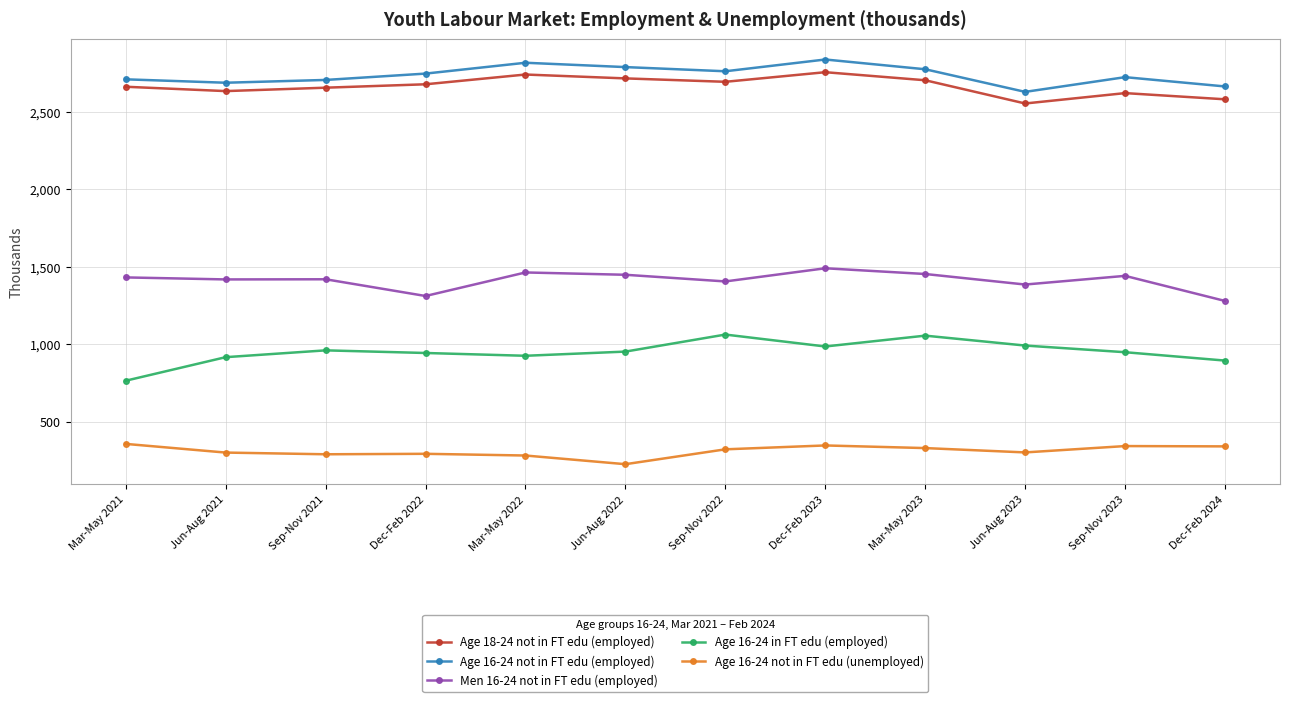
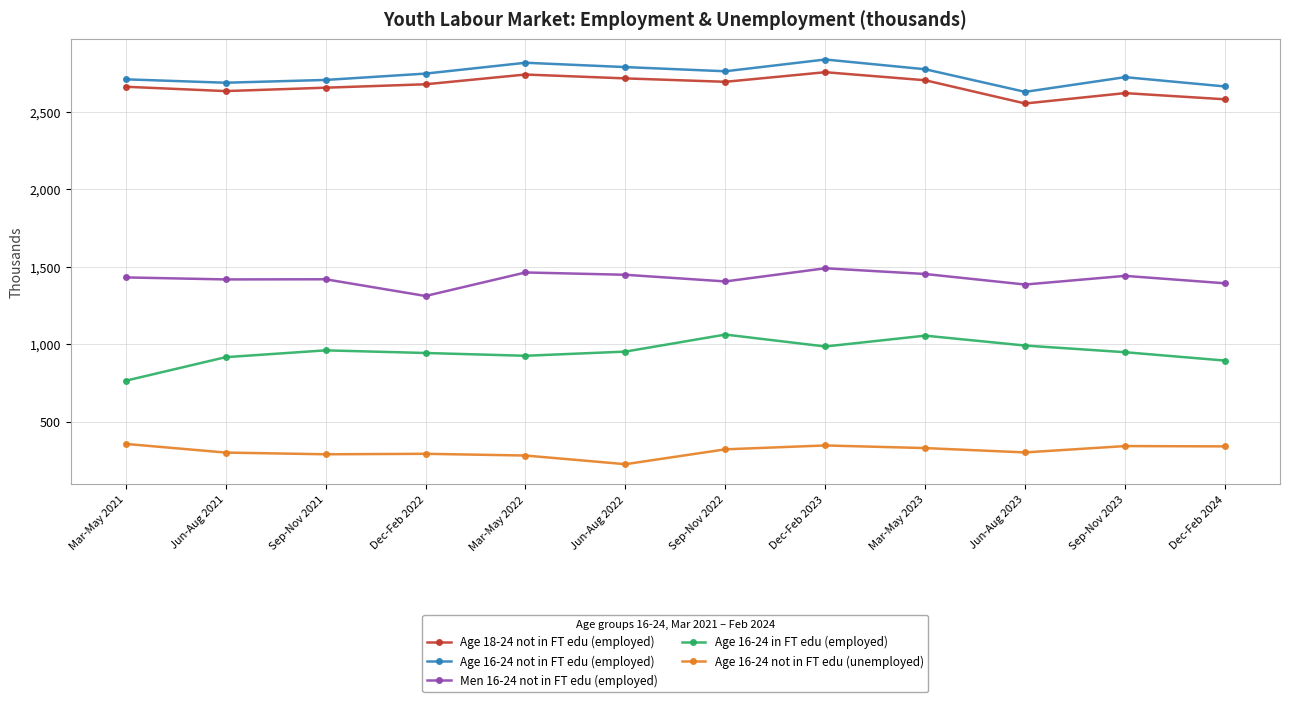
  {
    "Age 18-24 not in FT edu (employed)": {
      "Mar-May 2021": "2,660",
      "Jun-Aug 2021": "2,630",
      "Sep-Nov 2021": "2,660",
      "Dec-Feb 2022": "2,680",
      "Mar-May 2022": "2,740",
      "Jun-Aug 2022": "2,720",
      "Sep-Nov 2022": "2,690",
      "Dec-Feb 2023": "2,760",
      "Mar-May 2023": "2,700",
      "Jun-Aug 2023": "2,550",
      "Sep-Nov 2023": "2,620",
      "Dec-Feb 2024": "2,580"
    },
    "Age 16-24 not in FT edu (employed)": {
      "Mar-May 2021": "2,710",
      "Jun-Aug 2021": "2,690",
      "Sep-Nov 2021": "2,710",
      "Dec-Feb 2022": "2,750",
      "Mar-May 2022": "2,820",
      "Jun-Aug 2022": "2,790",
      "Sep-Nov 2022": "2,760",
      "Dec-Feb 2023": "2,840",
      "Mar-May 2023": "2,780",
      "Jun-Aug 2023": "2,630",
      "Sep-Nov 2023": "2,720",
      "Dec-Feb 2024": "2,660"
    },
    "Men 16-24 not in FT edu (employed)": {
      "Mar-May 2021": "1,430",
      "Jun-Aug 2021": "1,420",
      "Sep-Nov 2021": "1,420",
      "Dec-Feb 2022": "1,310",
      "Mar-May 2022": "1,460",
      "Jun-Aug 2022": "1,450",
      "Sep-Nov 2022": "1,410",
      "Dec-Feb 2023": "1,490",
      "Mar-May 2023": "1,450",
      "Jun-Aug 2023": "1,390",
      "Sep-Nov 2023": "1,440",
-     "Dec-Feb 2024": "1,280"
+     "Dec-Feb 2024": "1,390"
    },
    "Age 16-24 in FT edu (employed)": {
      "Mar-May 2021": "760",
      "Jun-Aug 2021": "920",
      "Sep-Nov 2021": "960",
      "Dec-Feb 2022": "940",
      "Mar-May 2022": "930",
      "Jun-Aug 2022": "950",
      "Sep-Nov 2022": "1,060",
      "Dec-Feb 2023": "990",
      "Mar-May 2023": "1,060",
      "Jun-Aug 2023": "990",
      "Sep-Nov 2023": "950",
      "Dec-Feb 2024": "890"
    },
    "Age 16-24 not in FT edu (unemployed)": {
      "Mar-May 2021": "360",
      "Jun-Aug 2021": "300",
      "Sep-Nov 2021": "290",
      "Dec-Feb 2022": "290",
      "Mar-May 2022": "280",
      "Jun-Aug 2022": "230",
      "Sep-Nov 2022": "320",
      "Dec-Feb 2023": "350",
      "Mar-May 2023": "330",
      "Jun-Aug 2023": "300",
      "Sep-Nov 2023": "340",
      "Dec-Feb 2024": "340"
    }
  }
